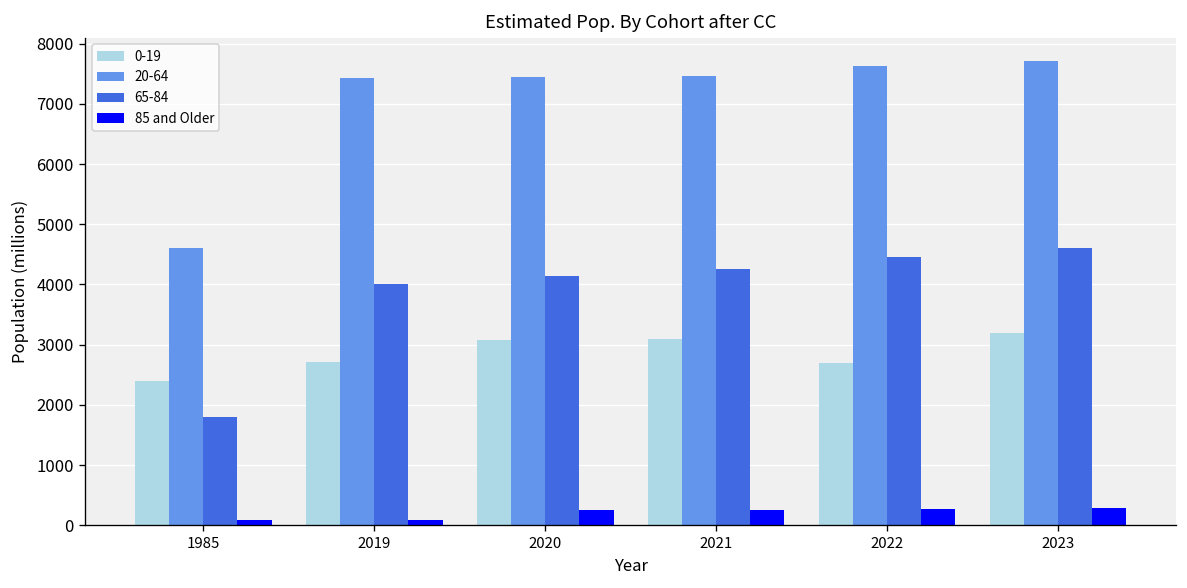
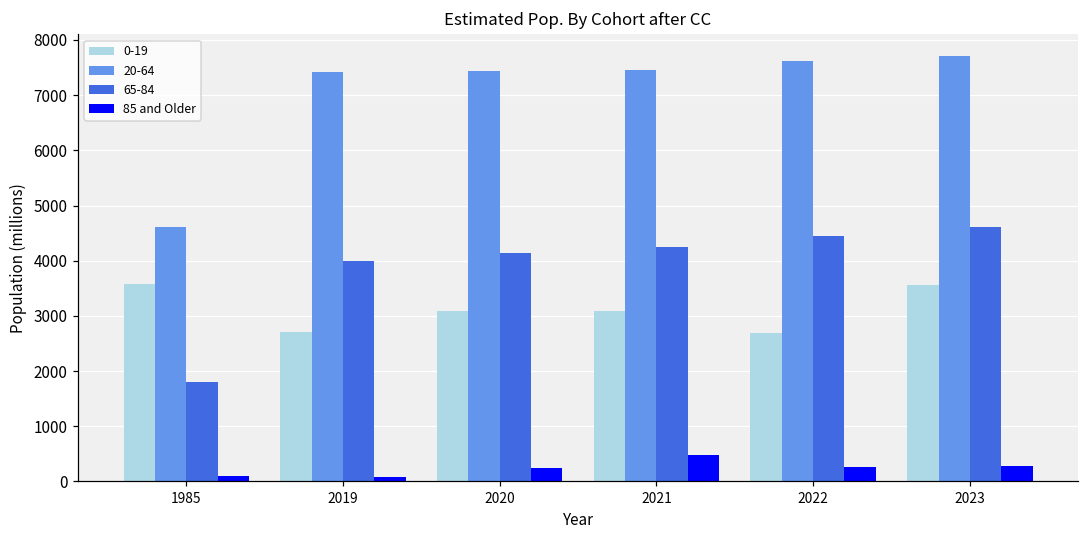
  {
    "0-19": {
-     "1985": 2400,
+     "1985": 3600,
      "2019": 2700,
      "2020": 3100,
      "2021": 3100,
      "2022": 2700,
-     "2023": 3200
+     "2023": 3600
    },
    "85 and Older": {
      "1985": 100,
      "2019": 100,
      "2020": 200,
-     "2021": 300,
+     "2021": 500,
      "2022": 300,
      "2023": 300
    }
  }
